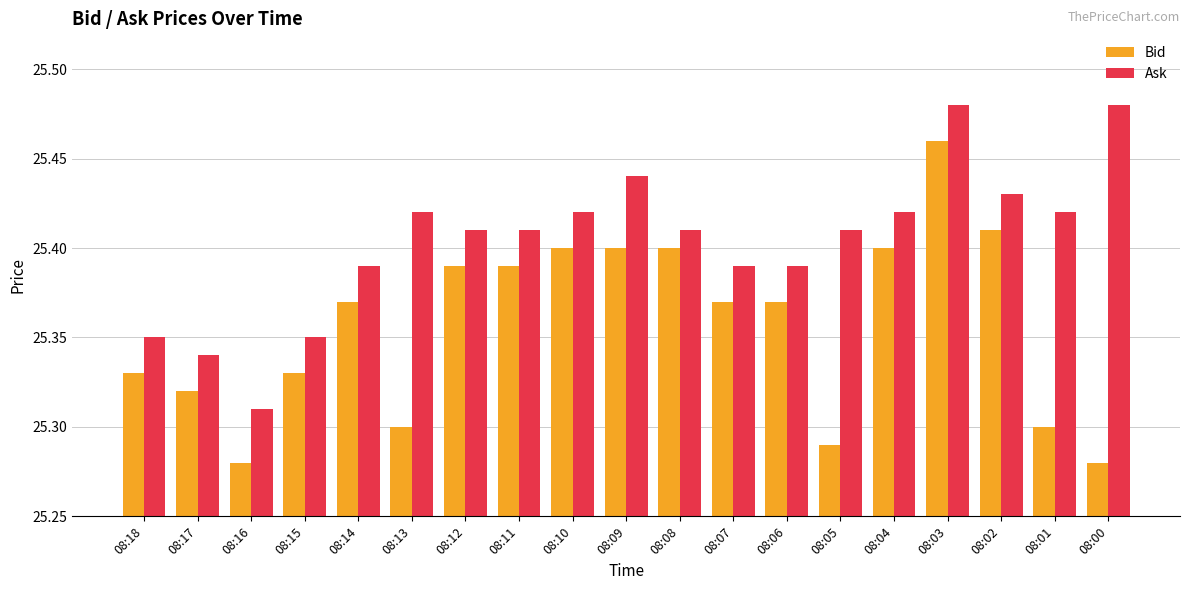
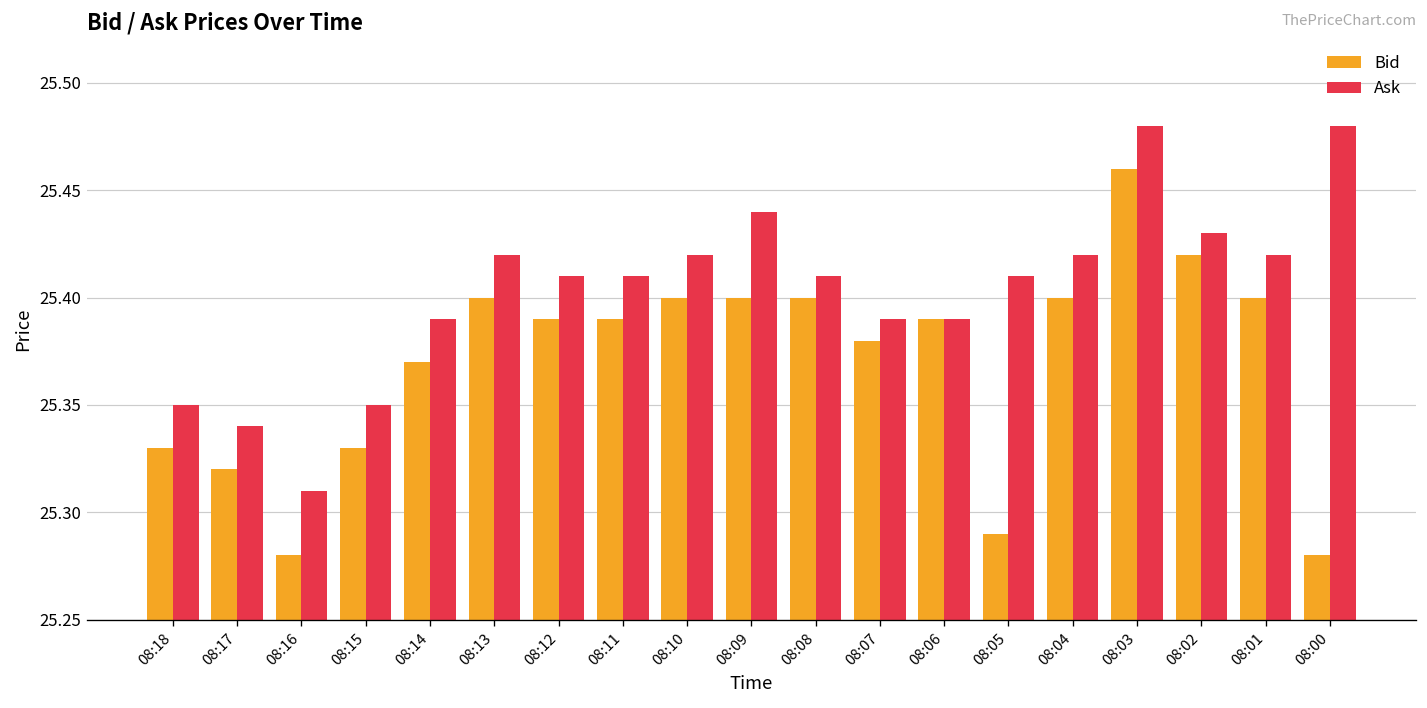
  {
    "Bid": {
      "08:18": 25.33,
      "08:17": 25.32,
      "08:16": 25.28,
      "08:15": 25.33,
      "08:14": 25.37,
-     "08:13": 25.3,
+     "08:13": 25.4,
      "08:12": 25.39,
      "08:11": 25.39,
      "08:10": 25.40,
      "08:09": 25.40,
      "08:08": 25.40,
-     "08:07": 25.37,
-     "08:06": 25.37,
+     "08:07": 25.38,
+     "08:06": 25.39,
      "08:05": 25.29,
      "08:04": 25.40,
      "08:03": 25.46,
-     "08:02": 25.41,
-     "08:01": 25.3,
+     "08:02": 25.42,
+     "08:01": 25.4,
      "08:00": 25.28
    },
    "Ask": {
      "08:18": 25.35,
      "08:17": 25.34,
      "08:16": 25.31,
      "08:15": 25.35,
      "08:14": 25.39,
      "08:13": 25.42,
      "08:12": 25.41,
      "08:11": 25.41,
      "08:10": 25.42,
      "08:09": 25.44,
      "08:08": 25.41,
      "08:07": 25.39,
      "08:06": 25.39,
      "08:05": 25.41,
      "08:04": 25.42,
      "08:03": 25.48,
      "08:02": 25.43,
      "08:01": 25.42,
      "08:00": 25.48
    }
  }
